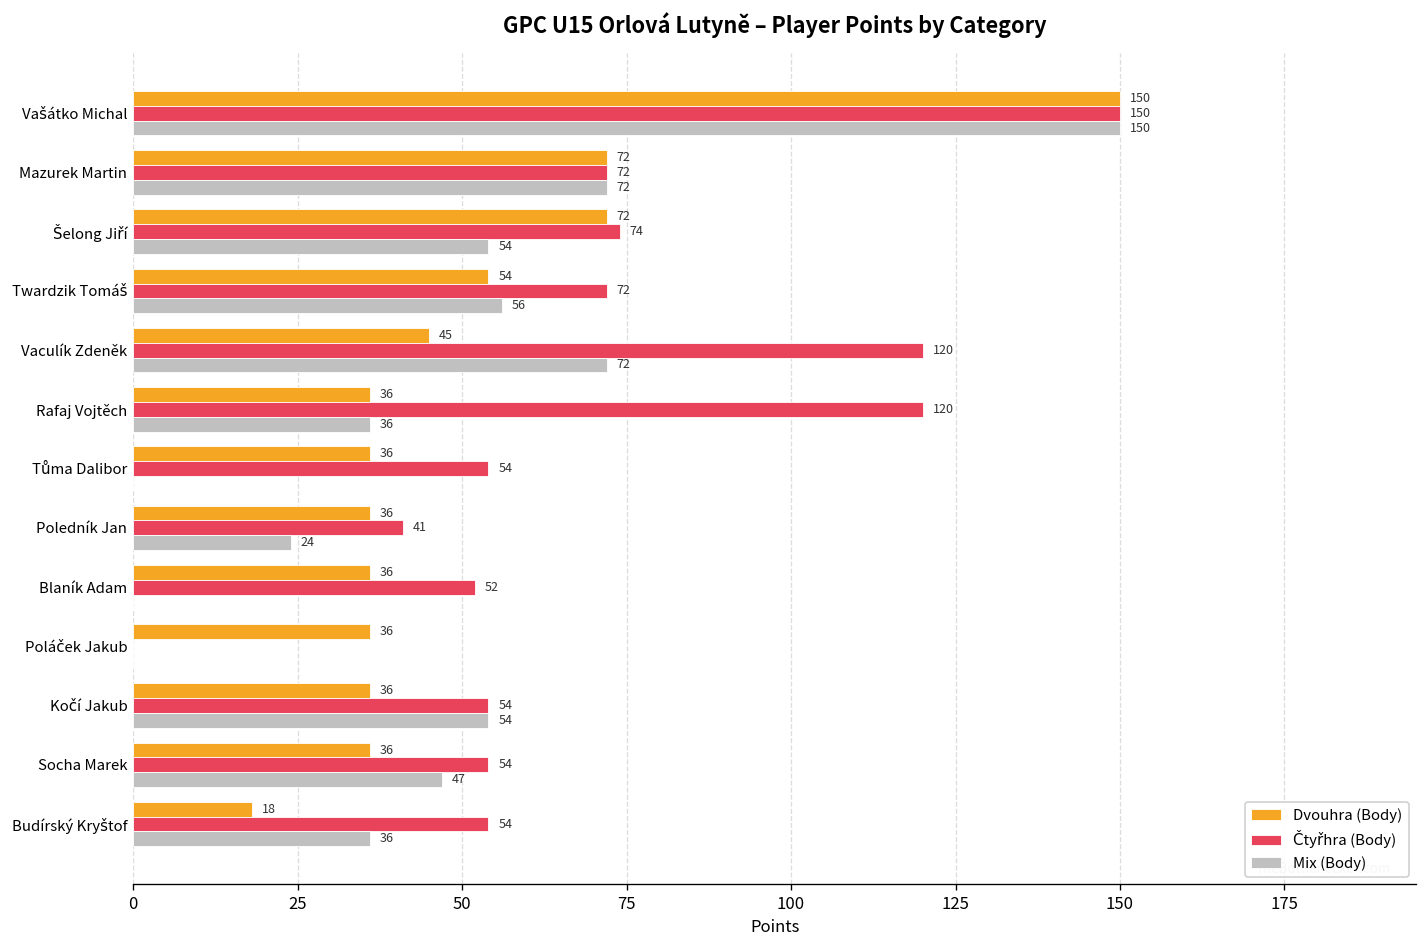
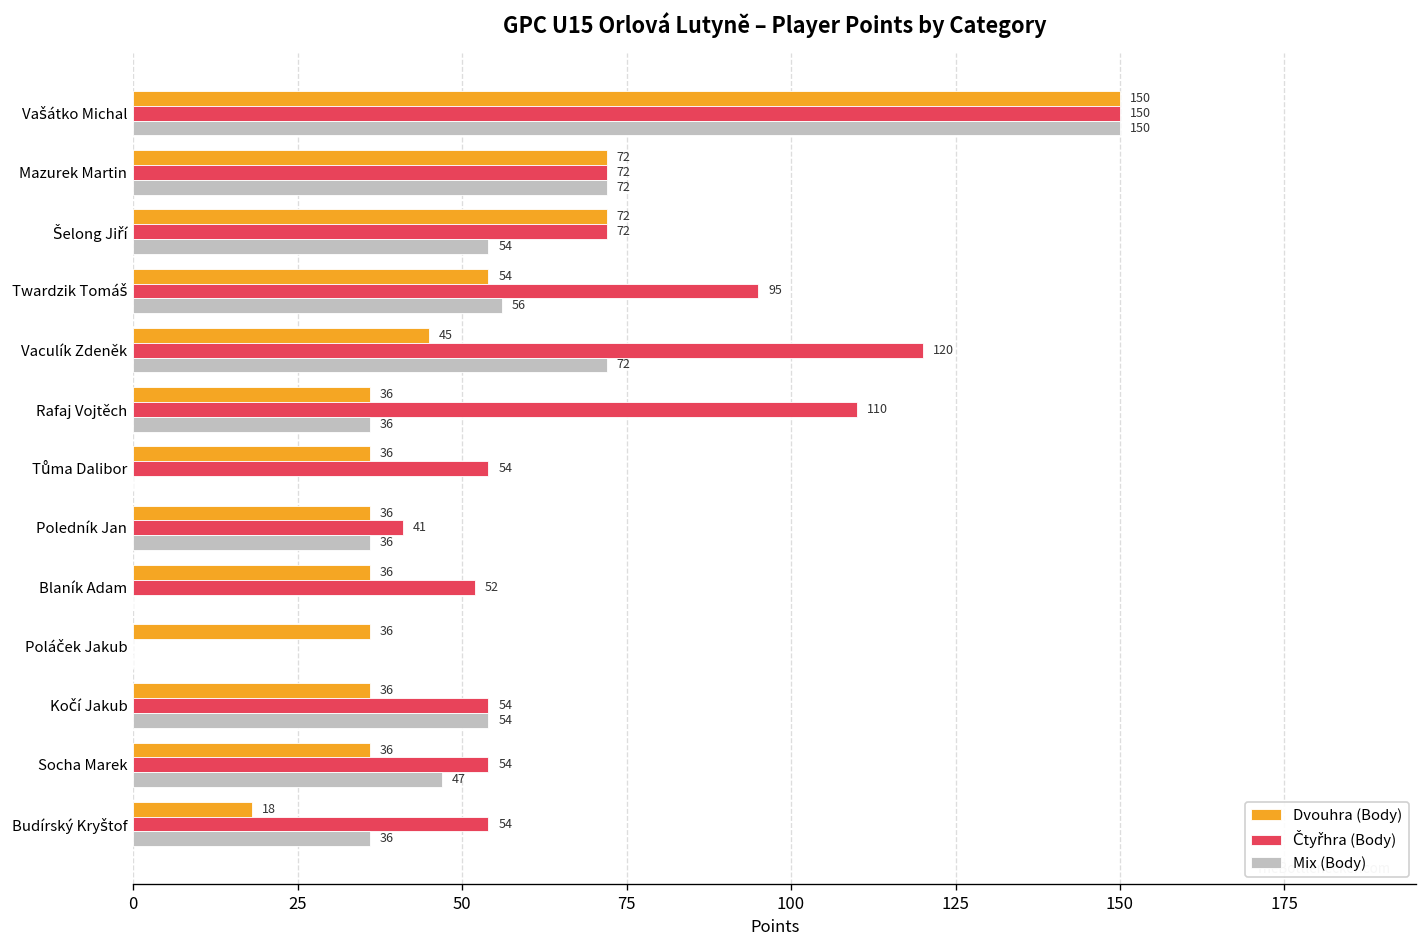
  {
    "Dvouhra (Body)": {
      "Vašátko Michal": 150,
      "Mazurek Martin": 72,
      "Šelong Jiří": 72,
      "Twardzik Tomáš": 54,
      "Vaculík Zdeněk": 45,
      "Rafaj Vojtěch": 36,
      "Tůma Dalibor": 36,
      "Poledník Jan": 36,
      "Blaník Adam": 36,
      "Poláček Jakub": 36,
      "Kočí Jakub": 36,
      "Socha Marek": 36,
      "Budírský Kryštof": 18
    },
    "Čtyřhra (Body)": {
      "Vašátko Michal": 150,
      "Mazurek Martin": 72,
-     "Šelong Jiří": 74,
-     "Twardzik Tomáš": 72,
+     "Šelong Jiří": 72,
+     "Twardzik Tomáš": 95,
      "Vaculík Zdeněk": 120,
-     "Rafaj Vojtěch": 120,
+     "Rafaj Vojtěch": 110,
      "Tůma Dalibor": 54,
      "Poledník Jan": 41,
      "Blaník Adam": 52,
      "Kočí Jakub": 54,
      "Socha Marek": 54,
      "Budírský Kryštof": 54
    },
    "Mix (Body)": {
      "Vašátko Michal": 150,
      "Mazurek Martin": 72,
      "Šelong Jiří": 54,
      "Twardzik Tomáš": 56,
      "Vaculík Zdeněk": 72,
      "Rafaj Vojtěch": 36,
-     "Poledník Jan": 24,
+     "Poledník Jan": 36,
      "Kočí Jakub": 54,
      "Socha Marek": 47,
      "Budírský Kryštof": 36
    }
  }
